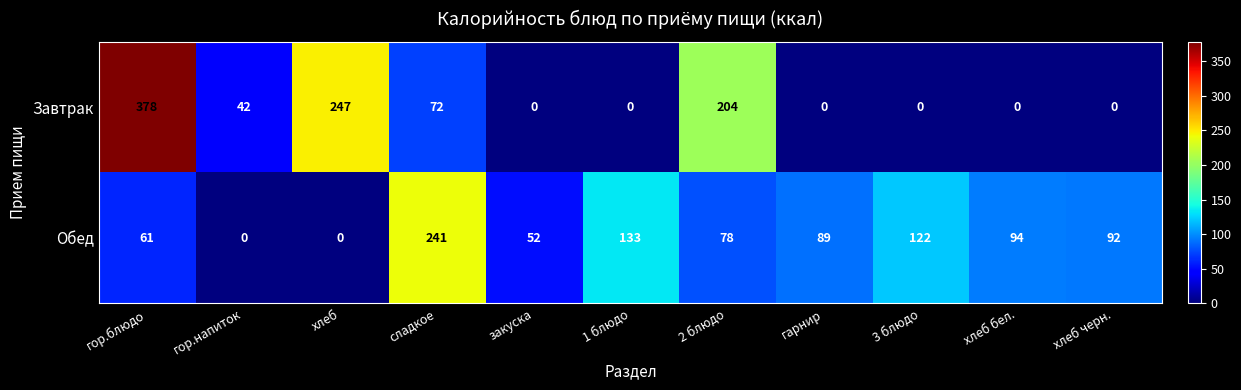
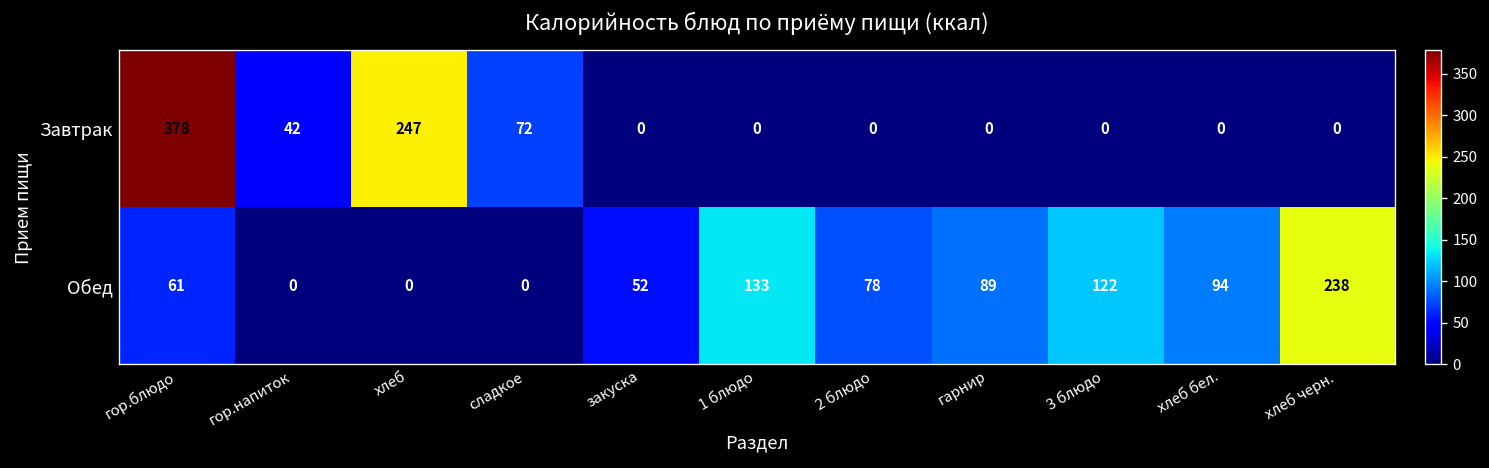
  {
    "Завтрак": {
      "гор.блюдо": 378,
      "гор.напиток": 42,
      "хлеб": 247,
      "сладкое": 72,
      "закуска": 0,
      "1 блюдо": 0,
-     "2 блюдо": 204,
+     "2 блюдо": 0,
      "гарнир": 0,
      "3 блюдо": 0,
      "хлеб бел.": 0,
      "хлеб черн.": 0
    },
    "Обед": {
      "гор.блюдо": 61,
      "гор.напиток": 0,
      "хлеб": 0,
-     "сладкое": 241,
+     "сладкое": 0,
      "закуска": 52,
      "1 блюдо": 133,
      "2 блюдо": 78,
      "гарнир": 89,
      "3 блюдо": 122,
      "хлеб бел.": 94,
-     "хлеб черн.": 92
+     "хлеб черн.": 238
    }
  }
